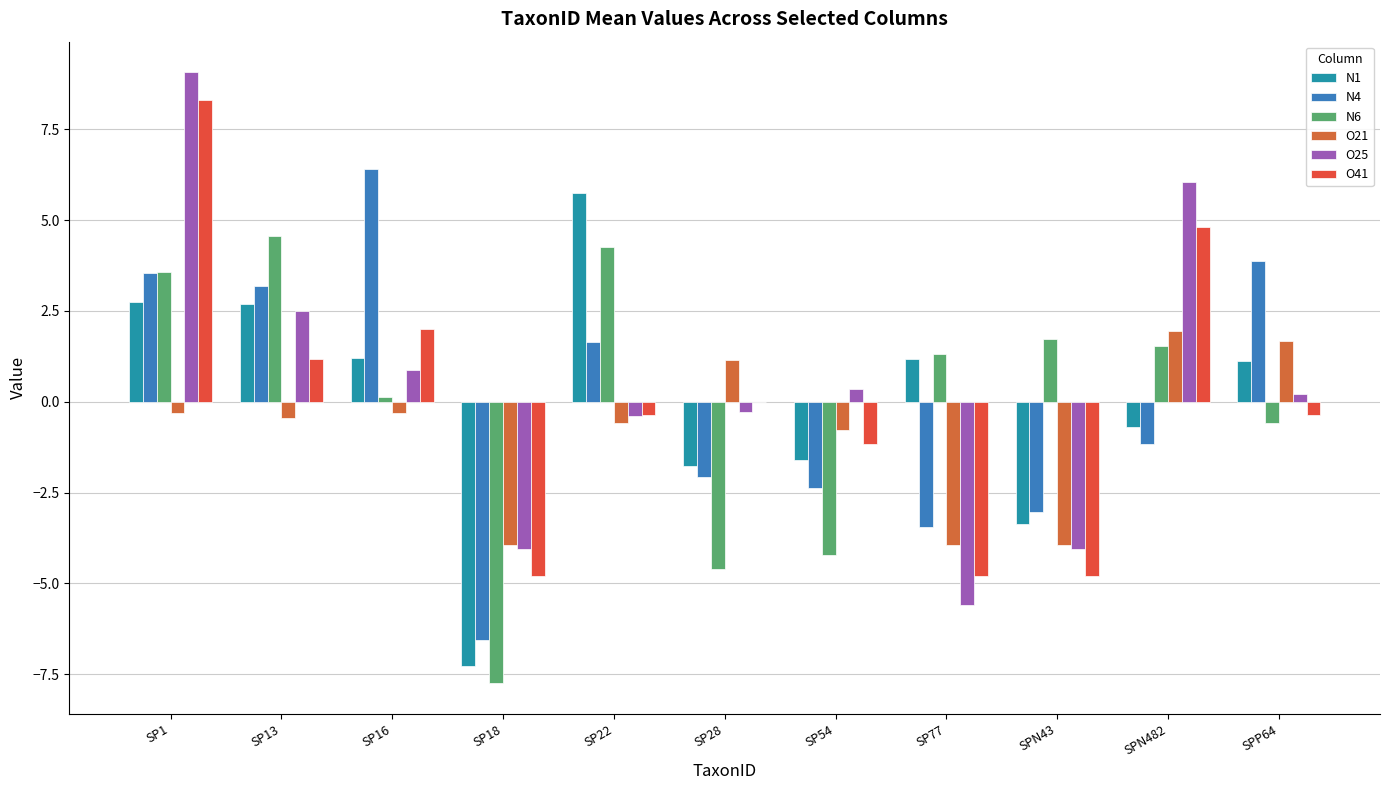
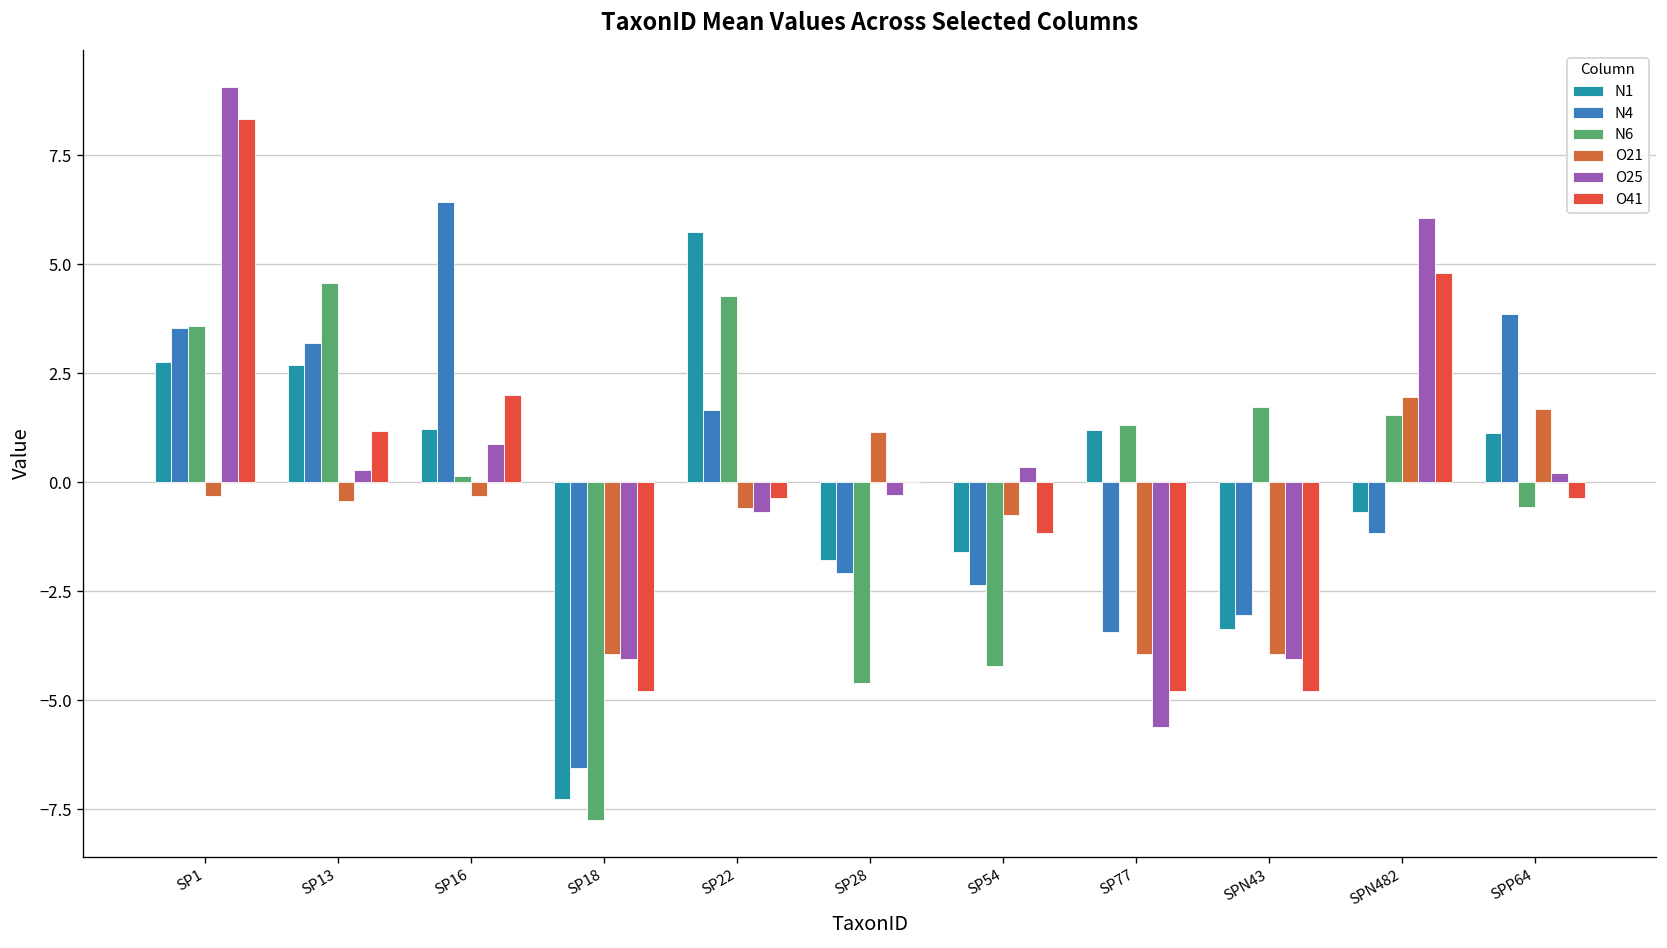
  {
    "N6": {
      "SP1": 3.6,
      "SP13": 4.6,
      "SP16": 0.1,
      "SP18": -7.7,
      "SP22": 4.3,
      "SP28": -4.6,
      "SP54": -4.2,
      "SP77": 1.3,
      "SPN43": 1.7,
      "SPN482": 1.5,
      "SPP64": -0.6
    },
    "O25": {
      "SP1": 9.1,
-     "SP13": 2.5,
+     "SP13": 0.3,
      "SP16": 0.9,
      "SP18": -4.1,
-     "SP22": -0.4,
+     "SP22": -0.7,
      "SP28": -0.3,
      "SP54": 0.3,
      "SP77": -5.6,
      "SPN43": -4.1,
      "SPN482": 6.1,
      "SPP64": 0.2
    }
  }
